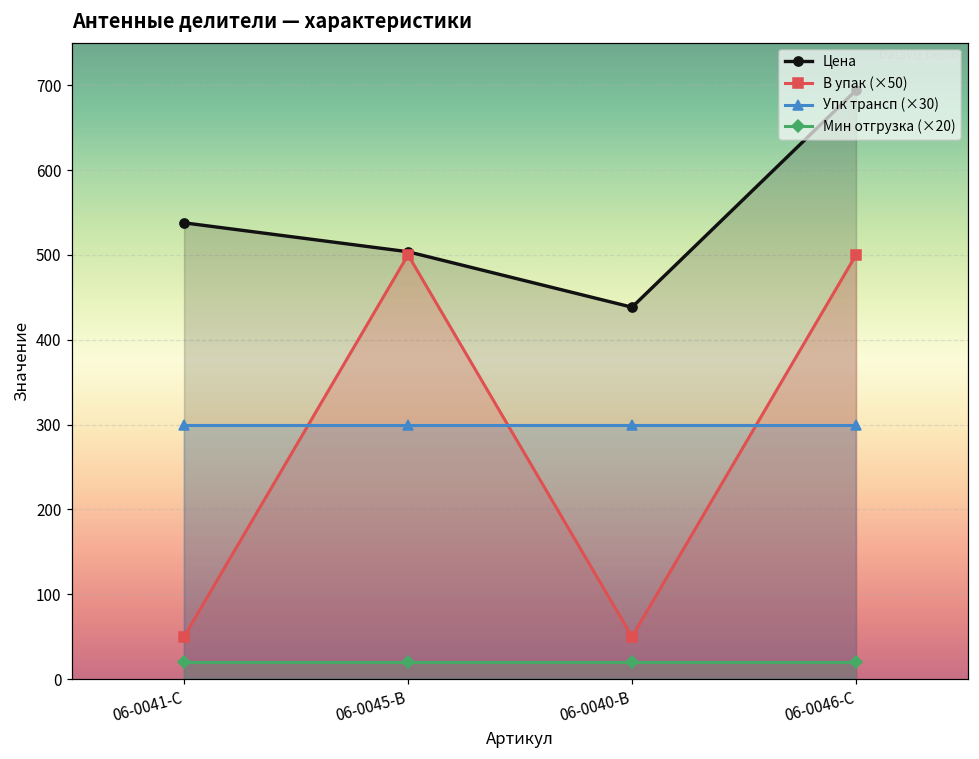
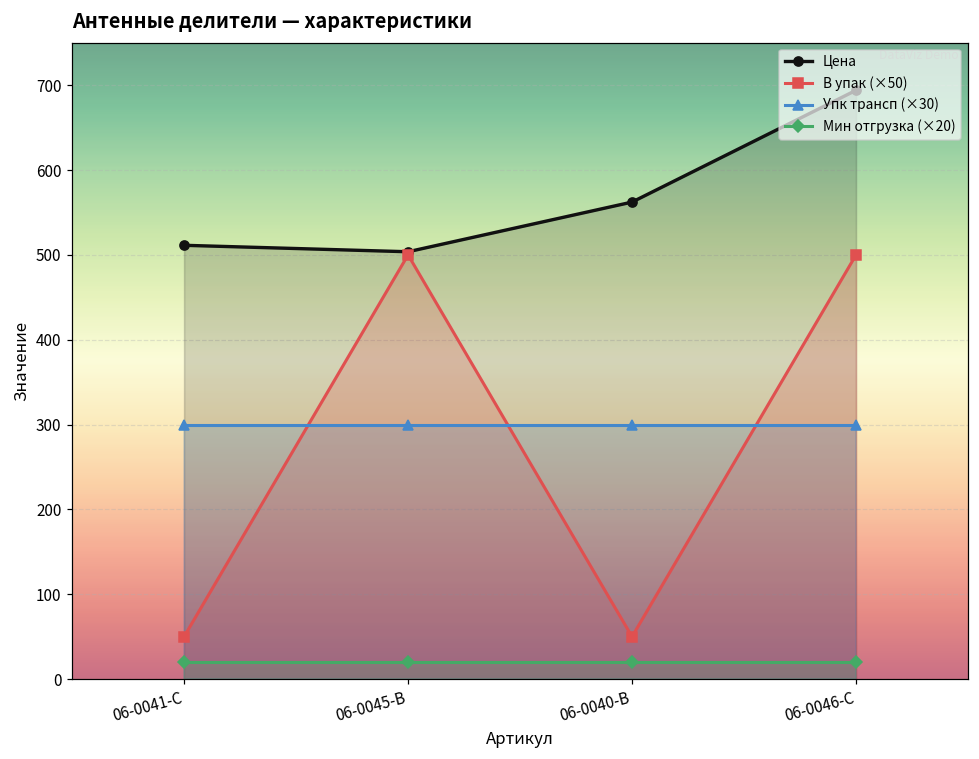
  {
    "Цена": {
-     "06-0041-C": 540,
+     "06-0041-C": 510,
      "06-0045-B": 500,
-     "06-0040-B": 440
+     "06-0040-B": 560
    },
    "В упак (×50)": {
      "06-0041-C": 50,
      "06-0045-B": 500,
      "06-0040-B": 50,
      "06-0046-C": 500
    },
    "Упк трансп (×30)": {
      "06-0041-C": 300,
      "06-0045-B": 300,
      "06-0040-B": 300,
      "06-0046-C": 300
    },
    "Мин отгрузка (×20)": {
      "06-0041-C": 20,
      "06-0045-B": 20,
      "06-0040-B": 20,
      "06-0046-C": 20
    }
  }
